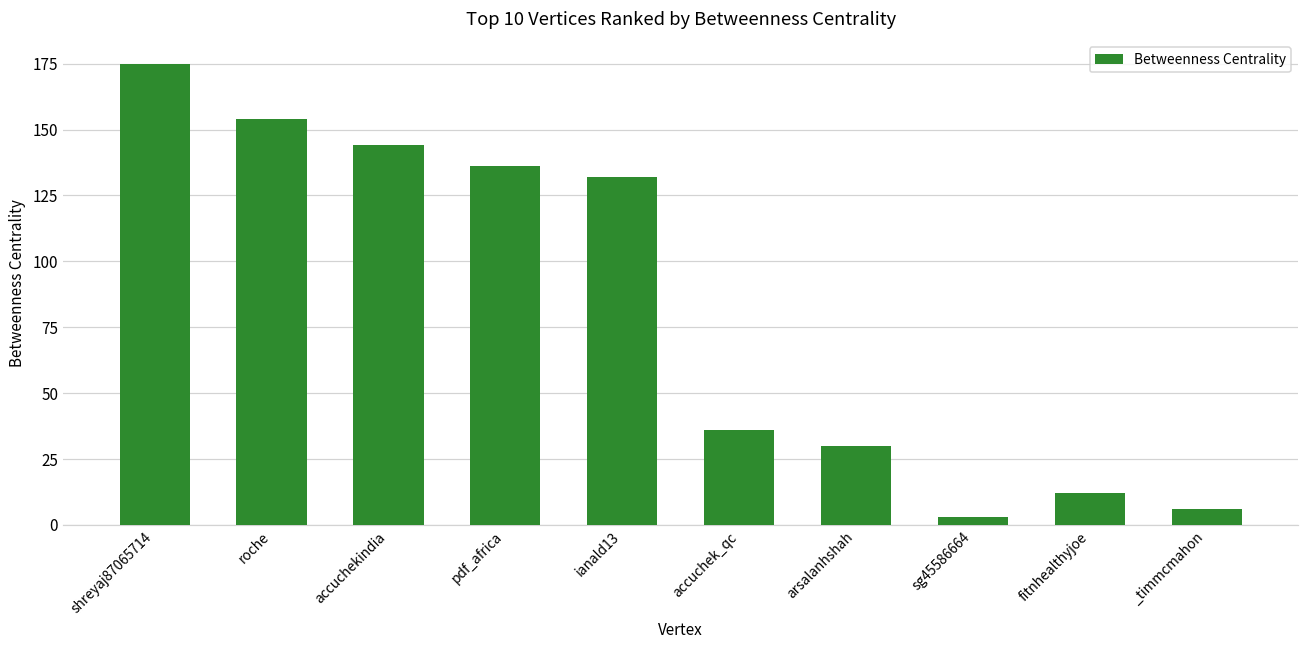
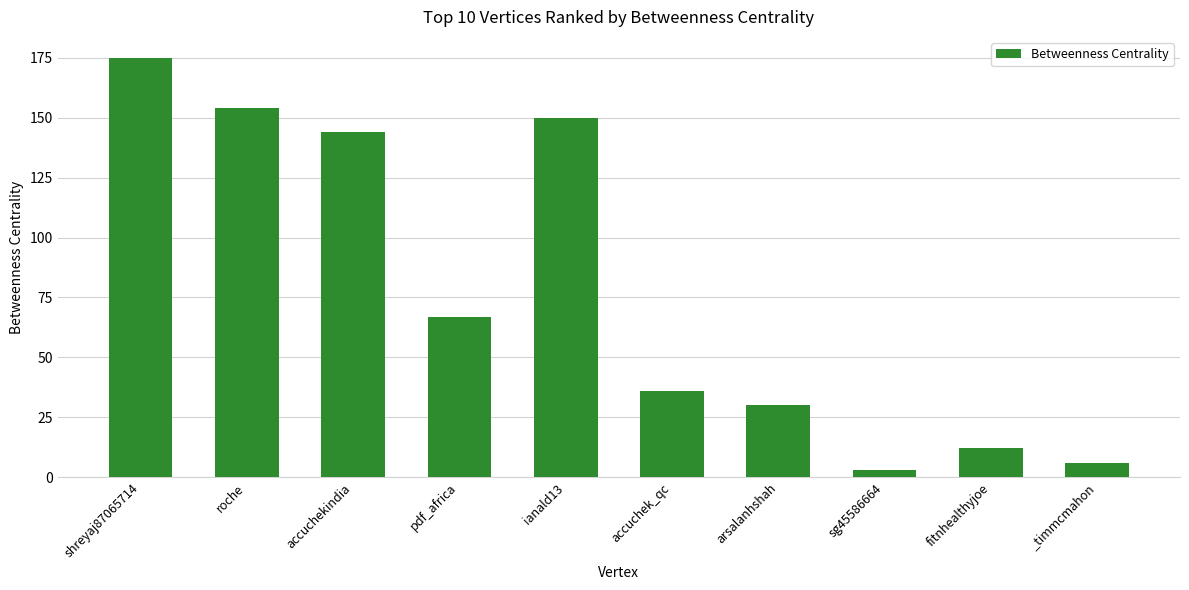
  {
    "shreyaj87065714": 175,
    "roche": 154,
    "accuchekindia": 144,
-   "pdf_africa": 136,
-   "ianald13": 132,
+   "pdf_africa": 67,
+   "ianald13": 150,
    "accuchek_qc": 36,
    "arsalanhshah": 30,
    "sg45586664": 3,
    "fitnhealthyjoe": 12,
    "_timmcmahon": 6
  }
